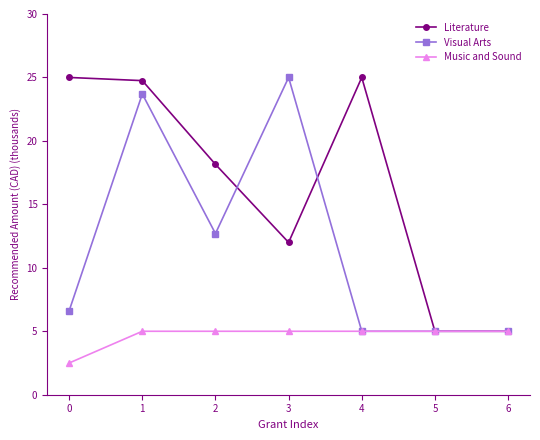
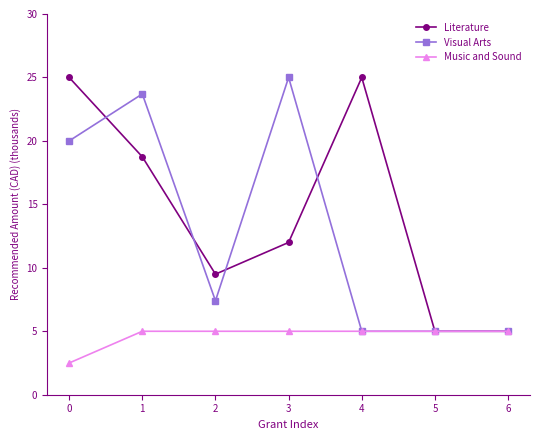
  {
    "Literature": {
      "0": 25.0,
-     "1": 24.8,
-     "2": 18.2,
+     "1": 18.7,
+     "2": 9.5,
      "3": 12.0,
      "4": 25.0
    },
    "Visual Arts": {
-     "0": 6.6,
+     "0": 20.0,
      "1": 23.7,
-     "2": 12.7,
+     "2": 7.4,
      "3": 25.0
    },
    "Music and Sound": {
      "0": 2.5,
      "1": 5.0,
      "2": 5.0,
      "3": 5.0
    }
  }
